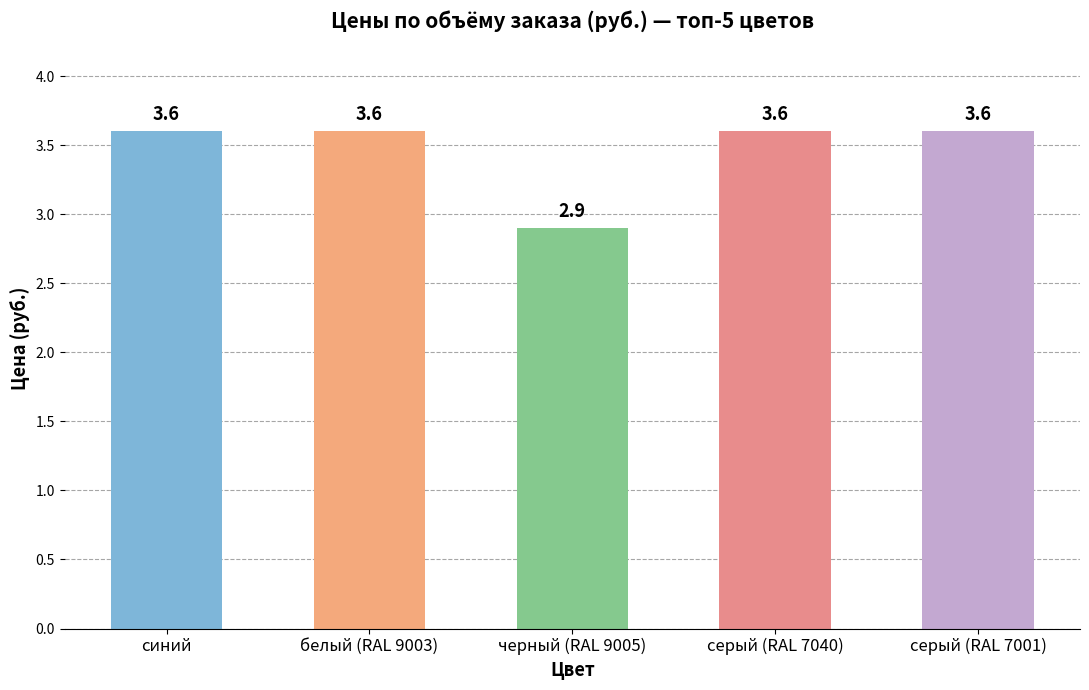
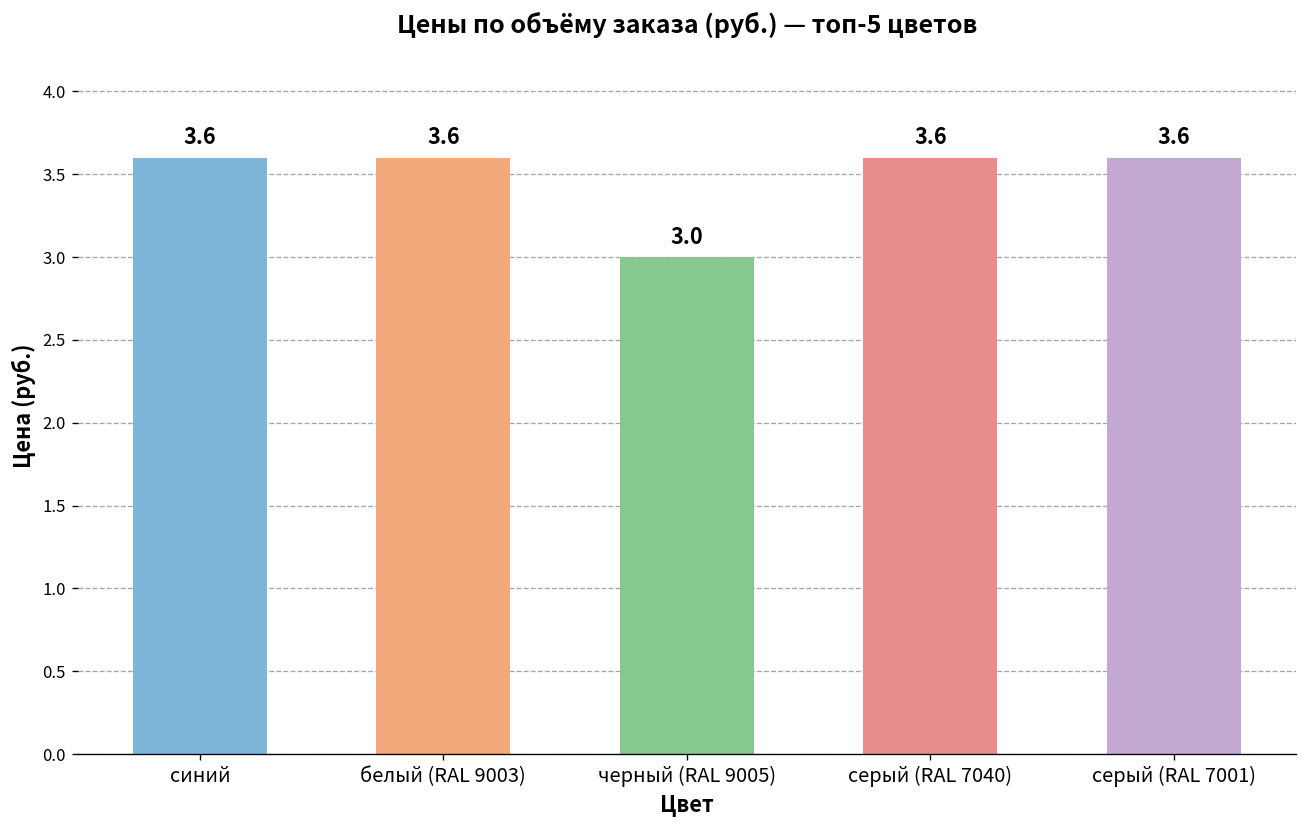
  {
    "синий": 3.6,
    "белый (RAL 9003)": 3.6,
-   "черный (RAL 9005)": 2.9,
+   "черный (RAL 9005)": 3.0,
    "серый (RAL 7040)": 3.6,
    "серый (RAL 7001)": 3.6
  }
